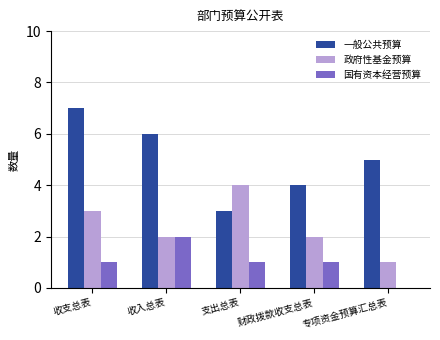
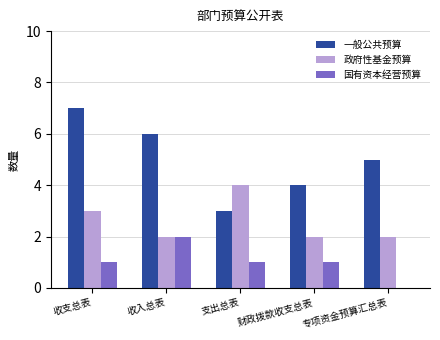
  {
    "一般公共预算": {
      "收支总表": 7,
      "收入总表": 6,
      "支出总表": 3,
      "财政拨款收支总表": 4,
      "专项资金预算汇总表": 5
    },
    "政府性基金预算": {
      "收支总表": 3,
      "收入总表": 2,
      "支出总表": 4,
      "财政拨款收支总表": 2,
-     "专项资金预算汇总表": 1
+     "专项资金预算汇总表": 2
    },
    "国有资本经营预算": {
      "收支总表": 1,
      "收入总表": 2,
      "支出总表": 1,
      "财政拨款收支总表": 1,
      "专项资金预算汇总表": 0
    }
  }
